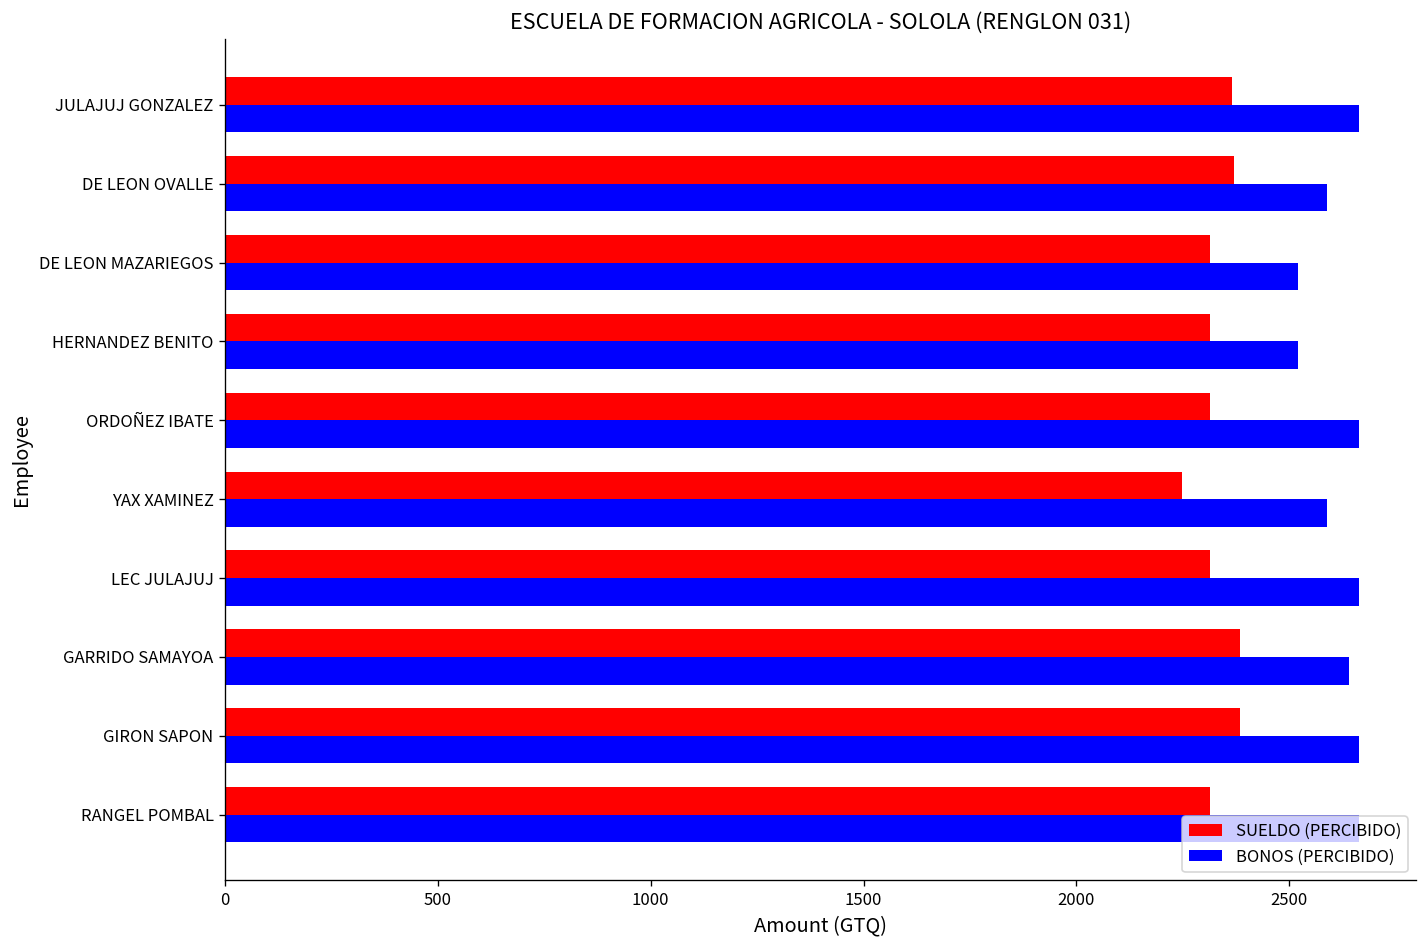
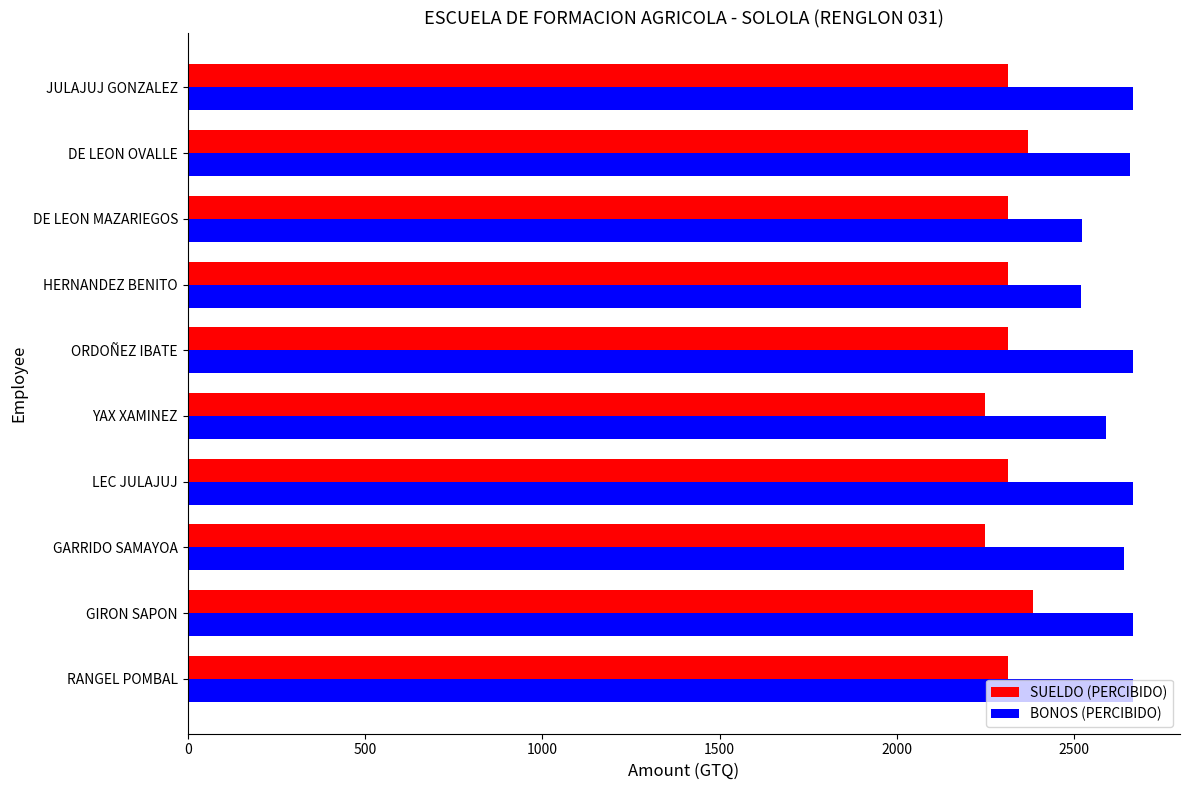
  {
    "SUELDO (PERCIBIDO)": {
-     "JULAJUJ GONZALEZ": 2370,
+     "JULAJUJ GONZALEZ": 2310,
      "DE LEON OVALLE": 2370,
      "DE LEON MAZARIEGOS": 2310,
      "HERNANDEZ BENITO": 2310,
      "ORDOÑEZ IBATE": 2310,
      "YAX XAMINEZ": 2250,
      "LEC JULAJUJ": 2310,
-     "GARRIDO SAMAYOA": 2390,
+     "GARRIDO SAMAYOA": 2250,
      "GIRON SAPON": 2380,
      "RANGEL POMBAL": 2310
    },
    "BONOS (PERCIBIDO)": {
      "JULAJUJ GONZALEZ": 2670,
-     "DE LEON OVALLE": 2590,
+     "DE LEON OVALLE": 2660,
      "DE LEON MAZARIEGOS": 2520,
      "HERNANDEZ BENITO": 2520,
      "ORDOÑEZ IBATE": 2670,
      "YAX XAMINEZ": 2590,
      "LEC JULAJUJ": 2670,
      "GARRIDO SAMAYOA": 2640,
      "GIRON SAPON": 2670
    }
  }
